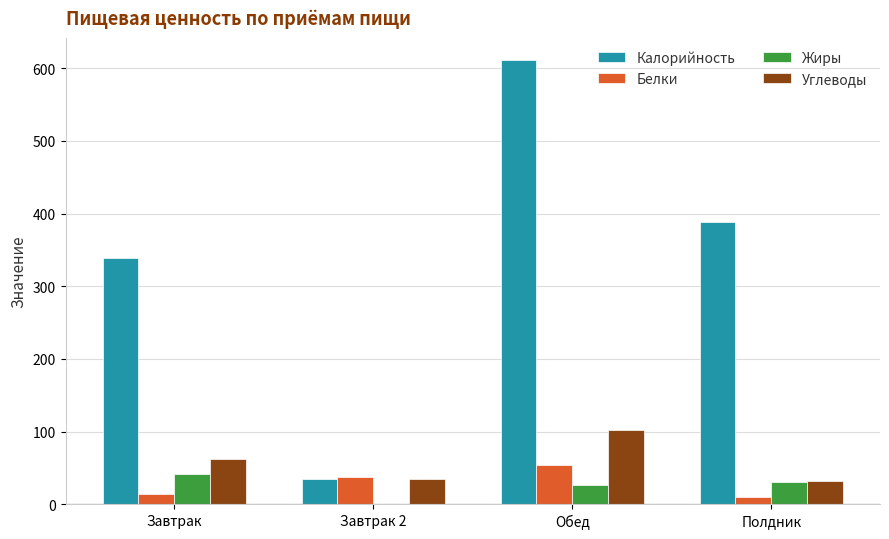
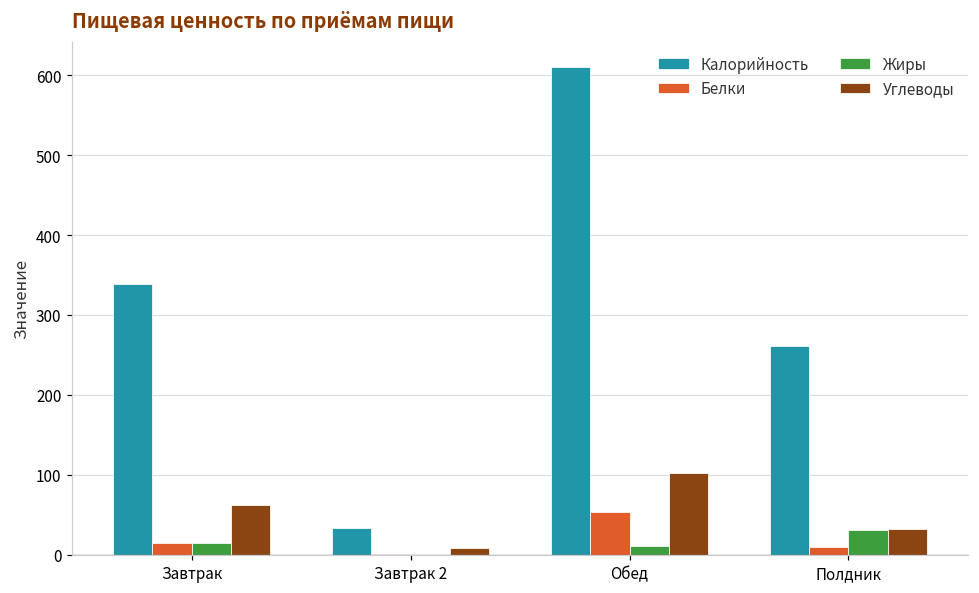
  {
    "Калорийность": {
      "Завтрак": 340,
      "Завтрак 2": 30,
      "Обед": 610,
-     "Полдник": 390
+     "Полдник": 260
    },
    "Белки": {
      "Завтрак": 10,
-     "Завтрак 2": 40,
+     "Завтрак 2": 0,
      "Обед": 50,
      "Полдник": 10
    },
    "Жиры": {
-     "Завтрак": 40,
+     "Завтрак": 10,
      "Завтрак 2": 0,
-     "Обед": 30,
+     "Обед": 10,
      "Полдник": 30
    },
    "Углеводы": {
      "Завтрак": 60,
-     "Завтрак 2": 30,
+     "Завтрак 2": 10,
      "Обед": 100,
      "Полдник": 30
    }
  }
